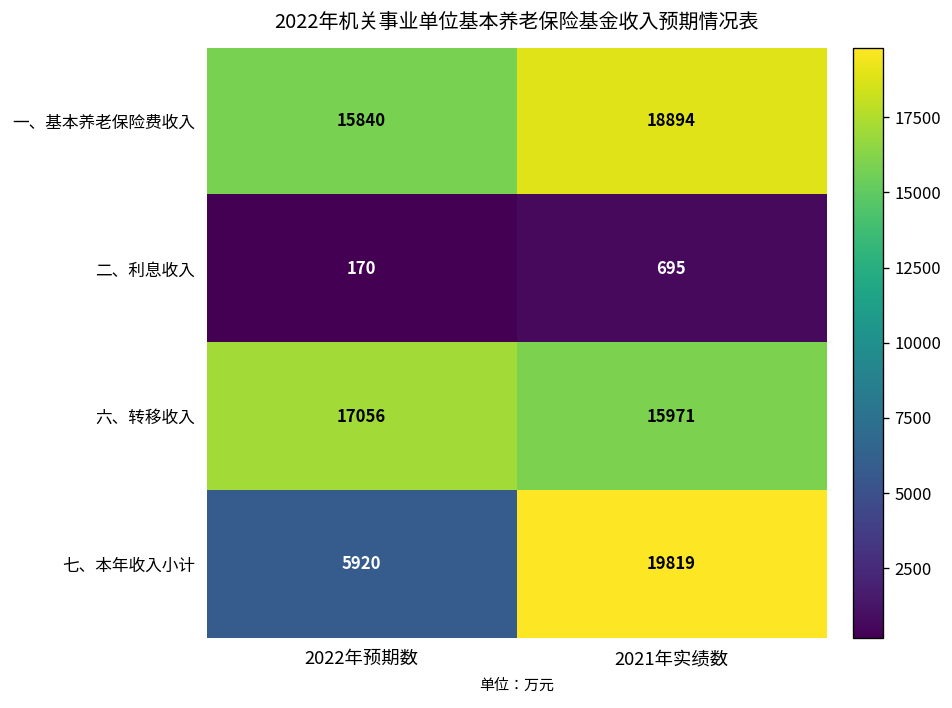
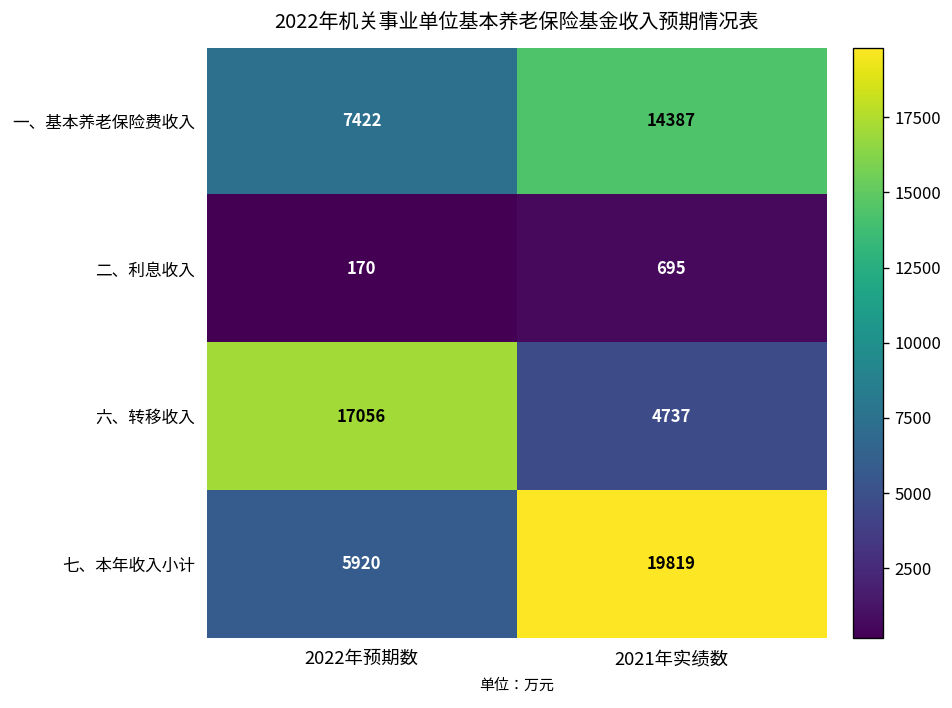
  {
    "一、基本养老保险费收入": {
-     "2022年预期数": 15840,
-     "2021年实绩数": 18894
+     "2022年预期数": 7422,
+     "2021年实绩数": 14387
    },
    "二、利息收入": {
      "2022年预期数": 170,
      "2021年实绩数": 695
    },
    "六、转移收入": {
      "2022年预期数": 17056,
-     "2021年实绩数": 15971
+     "2021年实绩数": 4737
    },
    "七、本年收入小计": {
      "2022年预期数": 5920,
      "2021年实绩数": 19819
    }
  }
